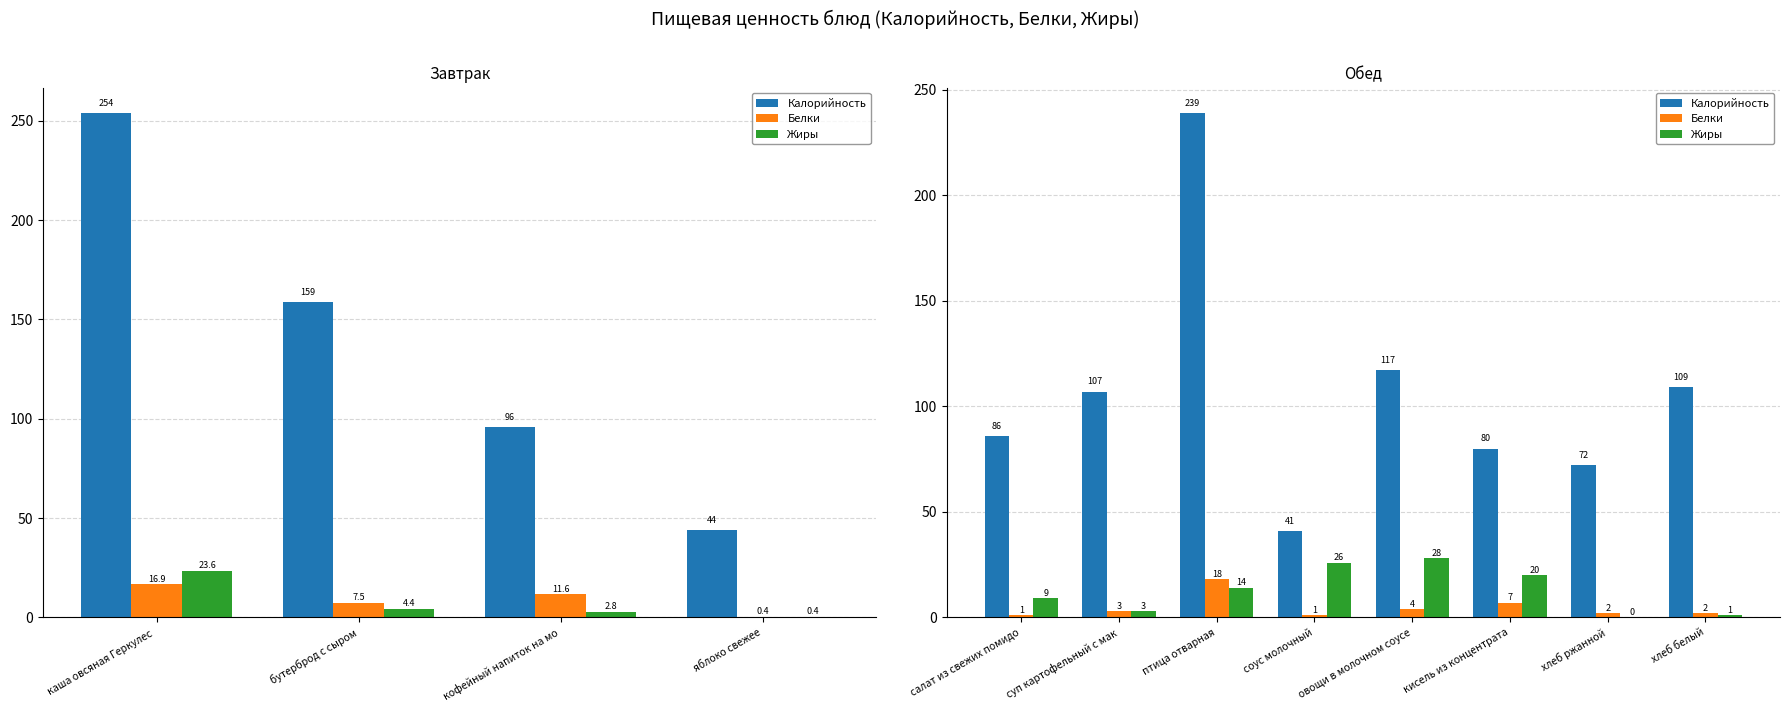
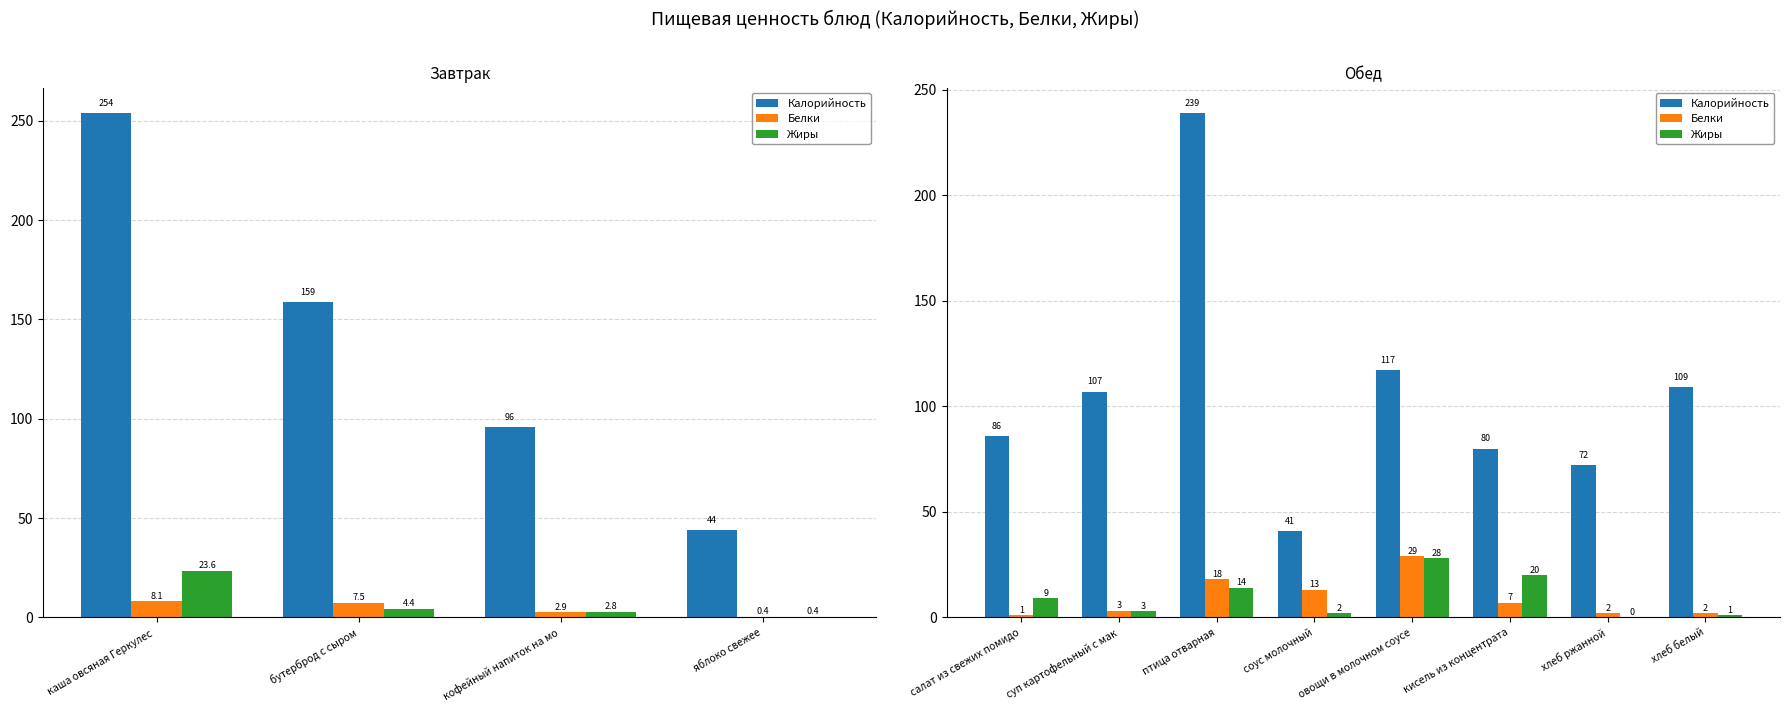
  {
    "Завтрак": {
      "Калорийность": {
        "каша овсяная Геркулес": 254,
        "бутерброд с сыром": 159,
        "кофейный напиток на мо": 96,
        "яблоко свежее": 44
      },
      "Белки": {
-       "каша овсяная Геркулес": 16.9,
+       "каша овсяная Геркулес": 8.1,
        "бутерброд с сыром": 7.5,
-       "кофейный напиток на мо": 11.6,
+       "кофейный напиток на мо": 2.9,
        "яблоко свежее": 0.4
      },
      "Жиры": {
        "каша овсяная Геркулес": 23.6,
        "бутерброд с сыром": 4.4,
        "кофейный напиток на мо": 2.8,
        "яблоко свежее": 0.4
      }
    },
    "Обед": {
      "Калорийность": {
        "салат из свежих помидо": 86,
        "суп картофельный с мак": 107,
        "птица отварная": 239,
        "соус молочный": 41,
        "овощи в молочном соусе": 117,
        "кисель из концентрата": 80,
        "хлеб ржанной": 72,
        "хлеб белый": 109
      },
      "Белки": {
        "салат из свежих помидо": 1,
        "суп картофельный с мак": 3,
        "птица отварная": 18,
-       "соус молочный": 1,
-       "овощи в молочном соусе": 4,
+       "соус молочный": 13,
+       "овощи в молочном соусе": 29,
        "кисель из концентрата": 7,
        "хлеб ржанной": 2,
        "хлеб белый": 2
      },
      "Жиры": {
        "салат из свежих помидо": 9,
        "суп картофельный с мак": 3,
        "птица отварная": 14,
-       "соус молочный": 26,
+       "соус молочный": 2,
        "овощи в молочном соусе": 28,
        "кисель из концентрата": 20,
        "хлеб ржанной": 0,
        "хлеб белый": 1
      }
    }
  }
